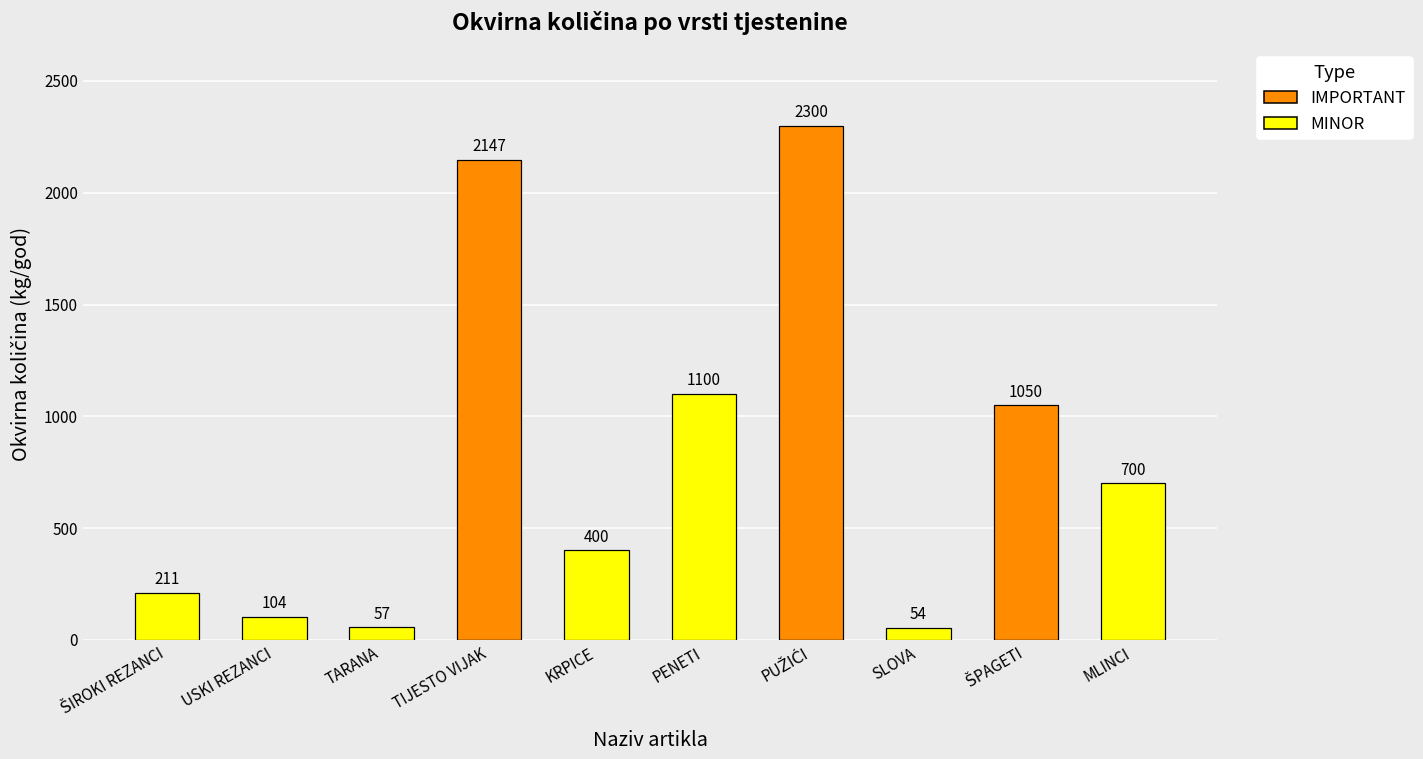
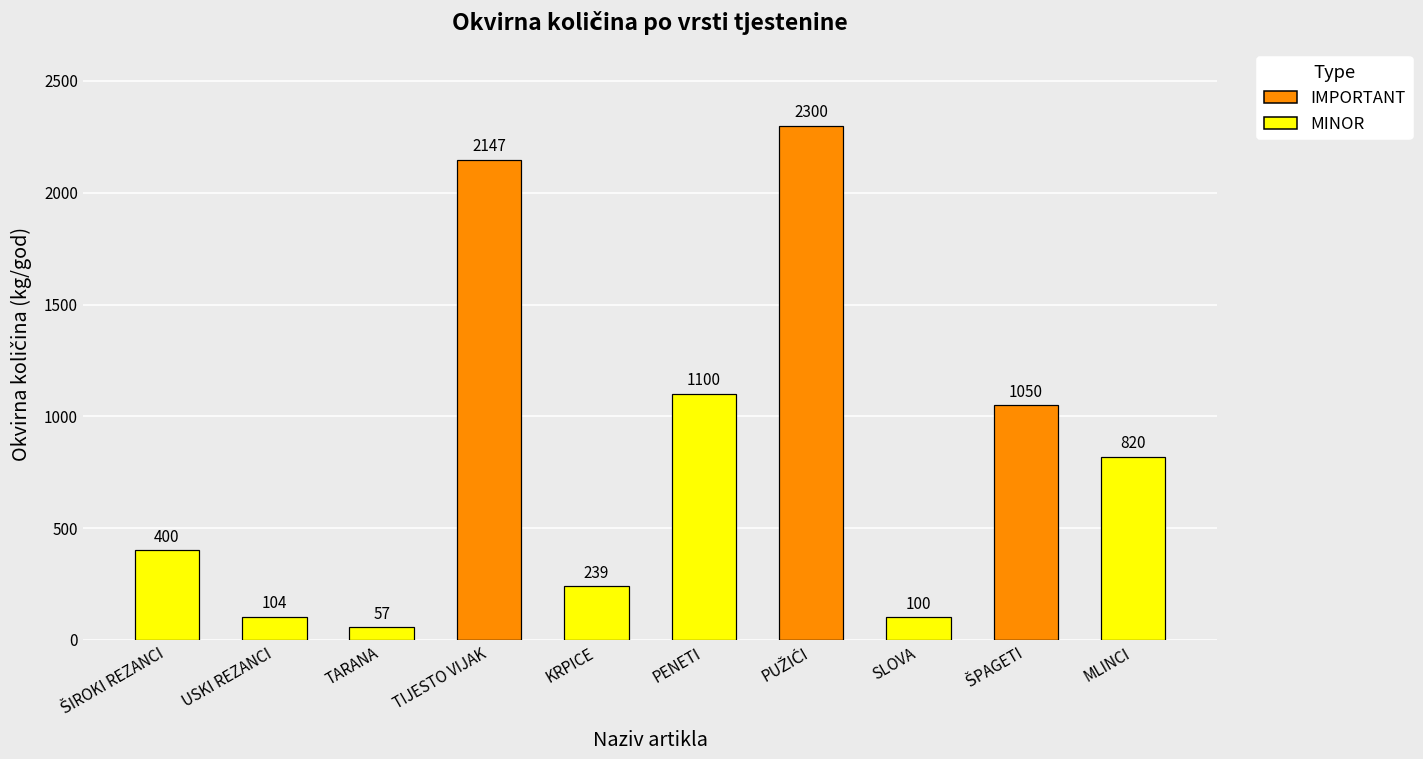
  {
    "IMPORTANT": {
      "TIJESTO VIJAK": 2147,
      "PUŽIĆI": 2300,
      "ŠPAGETI": 1050
    },
    "MINOR": {
-     "ŠIROKI REZANCI": 211,
+     "ŠIROKI REZANCI": 400,
      "USKI REZANCI": 104,
      "TARANA": 57,
-     "KRPICE": 400,
+     "KRPICE": 239,
      "PENETI": 1100,
-     "SLOVA": 54,
-     "MLINCI": 700
+     "SLOVA": 100,
+     "MLINCI": 820
    }
  }
